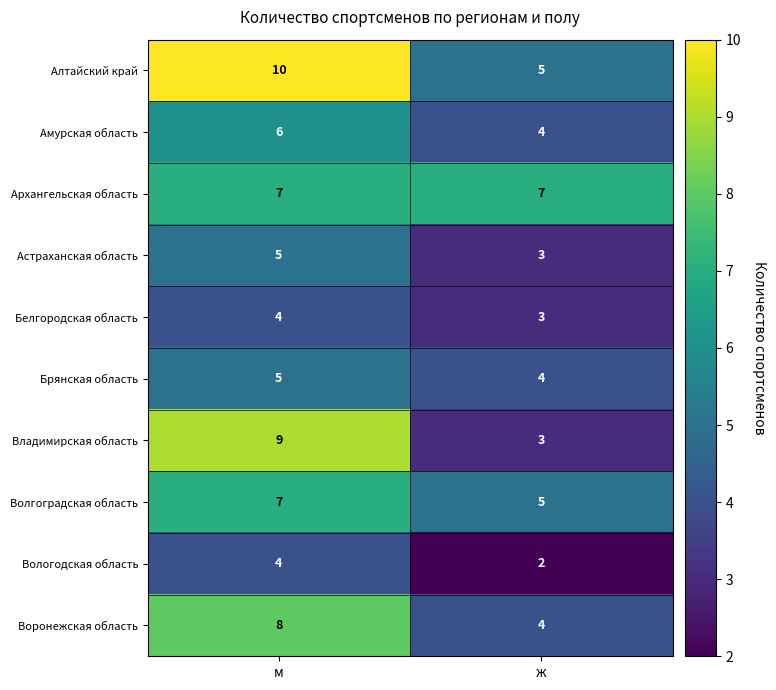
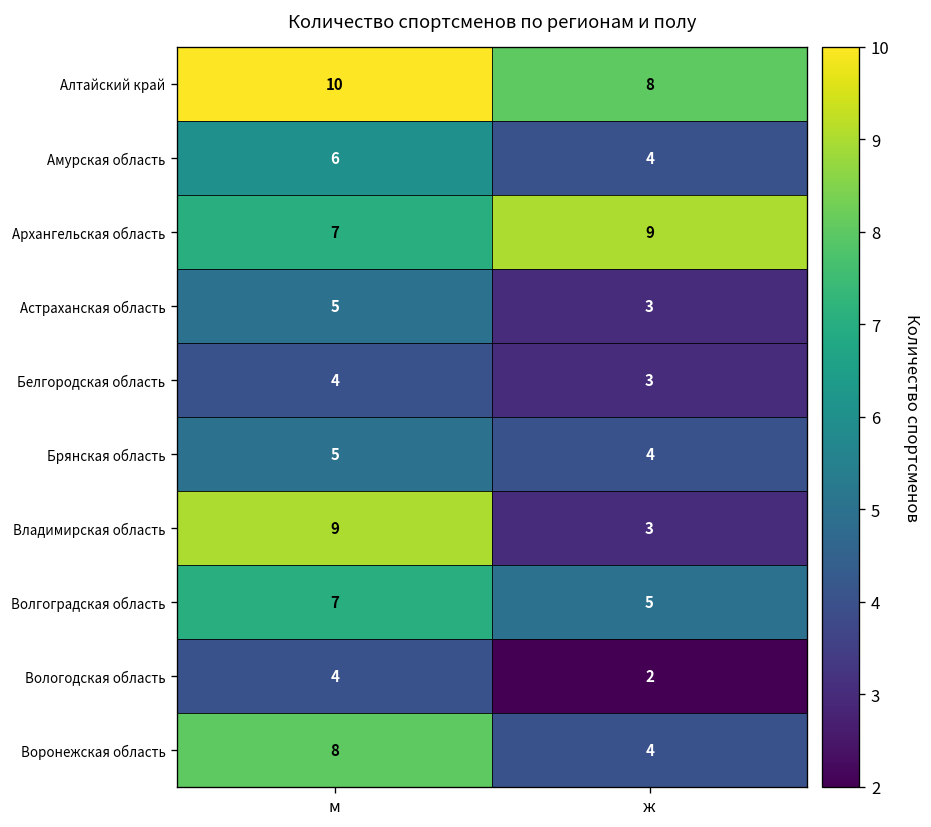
  {
    "Алтайский край": {
      "м": 10,
-     "ж": 5
+     "ж": 8
    },
    "Амурская область": {
      "м": 6,
      "ж": 4
    },
    "Архангельская область": {
      "м": 7,
-     "ж": 7
+     "ж": 9
    },
    "Астраханская область": {
      "м": 5,
      "ж": 3
    },
    "Белгородская область": {
      "м": 4,
      "ж": 3
    },
    "Брянская область": {
      "м": 5,
      "ж": 4
    },
    "Владимирская область": {
      "м": 9,
      "ж": 3
    },
    "Волгоградская область": {
      "м": 7,
      "ж": 5
    },
    "Вологодская область": {
      "м": 4,
      "ж": 2
    },
    "Воронежская область": {
      "м": 8,
      "ж": 4
    }
  }
